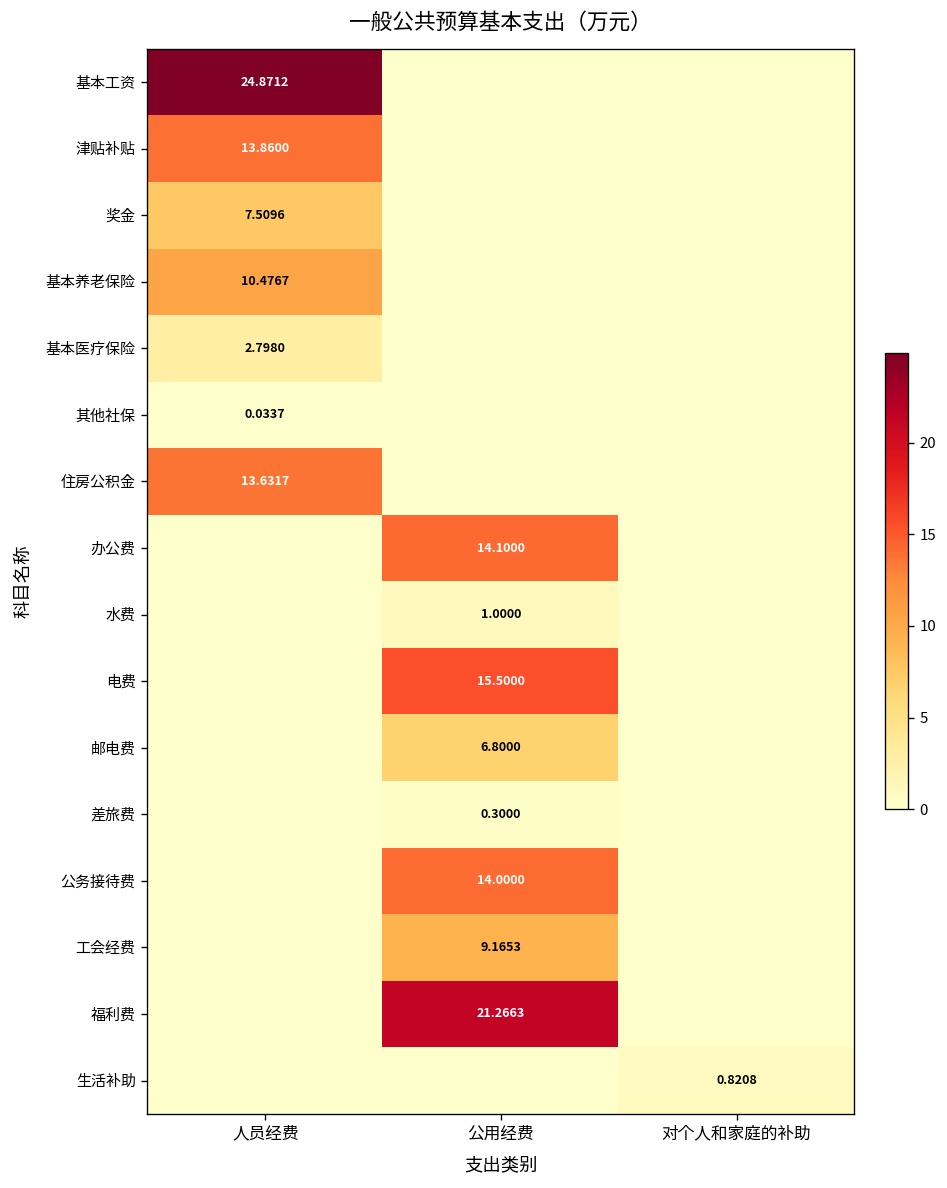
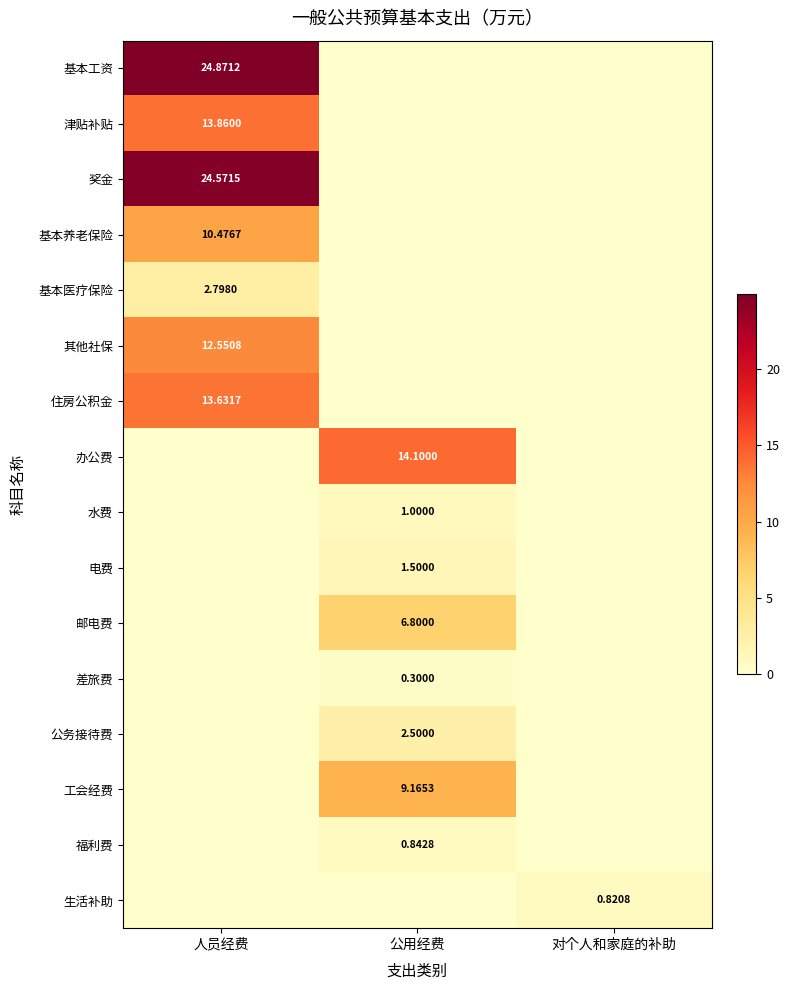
  {
    "基本工资": {
      "人员经费": 24.8712
    },
    "津贴补贴": {
      "人员经费": 13.8600
    },
    "奖金": {
-     "人员经费": 7.5096
+     "人员经费": 24.5715
    },
    "基本养老保险": {
      "人员经费": 10.4767
    },
    "基本医疗保险": {
      "人员经费": 2.7980
    },
    "其他社保": {
-     "人员经费": 0.0337
+     "人员经费": 12.5508
    },
    "住房公积金": {
      "人员经费": 13.6317
    },
    "办公费": {
      "公用经费": 14.1000
    },
    "水费": {
      "公用经费": 1.0000
    },
    "电费": {
-     "公用经费": 15.5000
+     "公用经费": 1.5000
    },
    "邮电费": {
      "公用经费": 6.8000
    },
    "差旅费": {
      "公用经费": 0.3000
    },
    "公务接待费": {
-     "公用经费": 14.0000
+     "公用经费": 2.5000
    },
    "工会经费": {
      "公用经费": 9.1653
    },
    "福利费": {
-     "公用经费": 21.2663
+     "公用经费": 0.8428
    },
    "生活补助": {
      "对个人和家庭的补助": 0.8208
    }
  }
